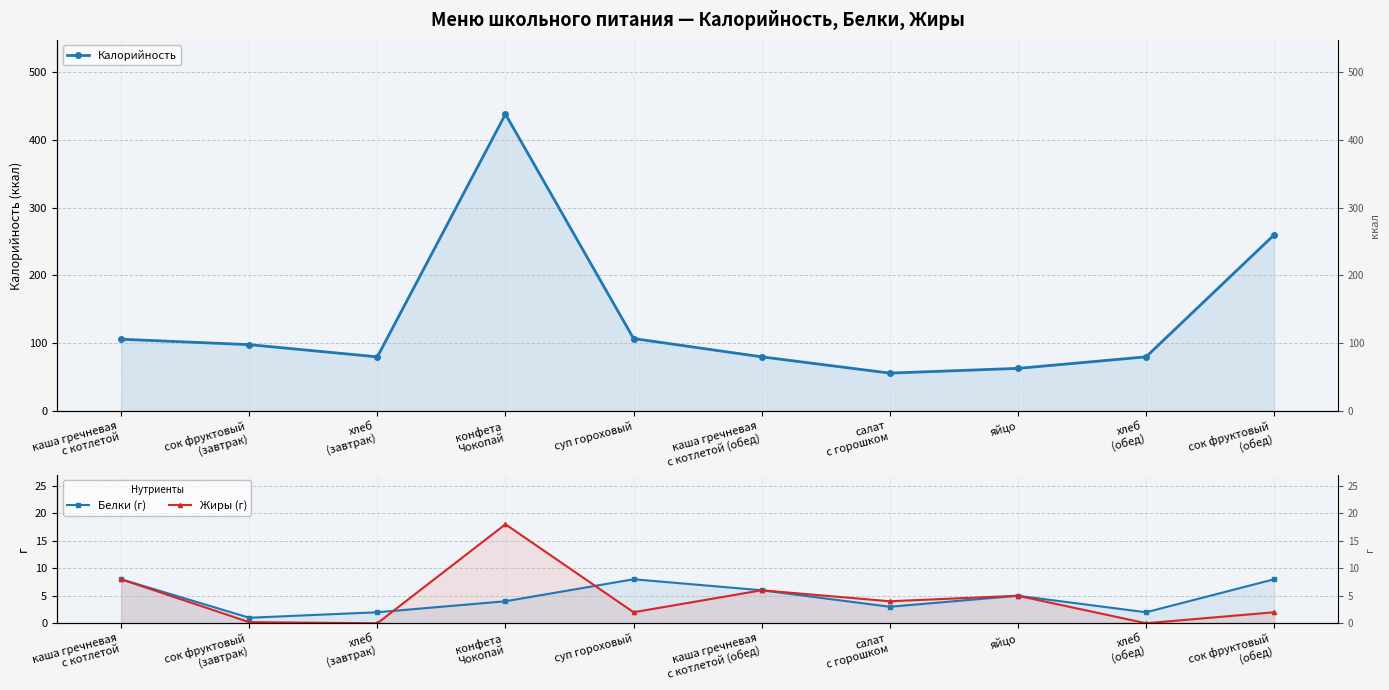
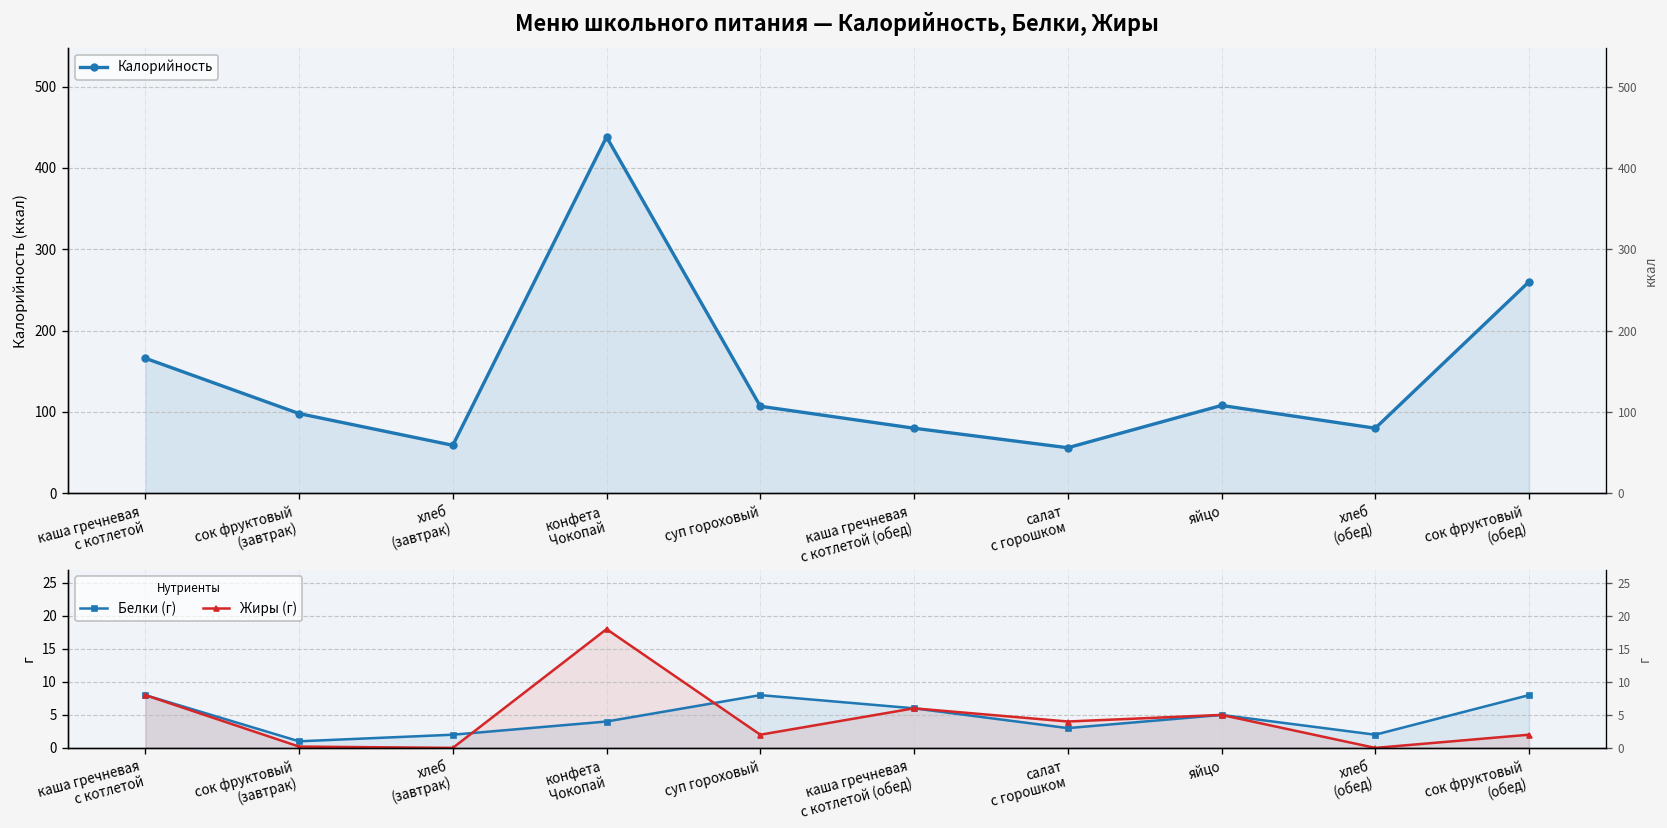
  {
    "Меню школьного питания — Калорийность, Белки, Жиры": {
-     "каша гречневая с котлетой": 110,
+     "каша гречневая с котлетой": 170,
      "сок фруктовый (завтрак)": 100,
-     "хлеб (завтрак)": 80,
+     "хлеб (завтрак)": 60,
      "конфета Чокопай": 440,
      "суп гороховый": 110,
      "каша гречневая с котлетой (обед)": 80,
      "салат с горошком": 60,
-     "яйцо": 60,
+     "яйцо": 110,
      "хлеб (обед)": 80,
      "сок фруктовый (обед)": 260
    }
  }
